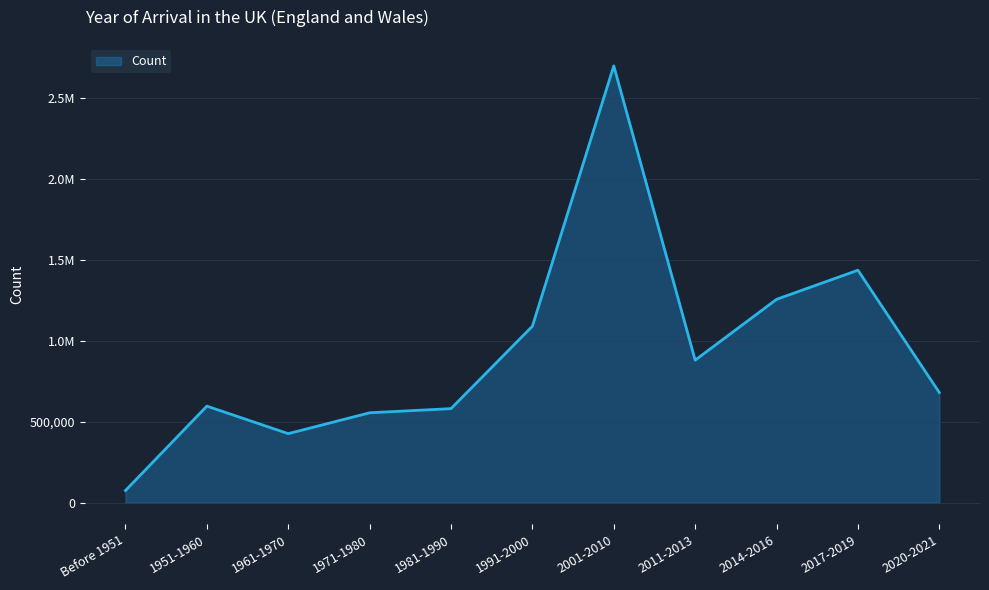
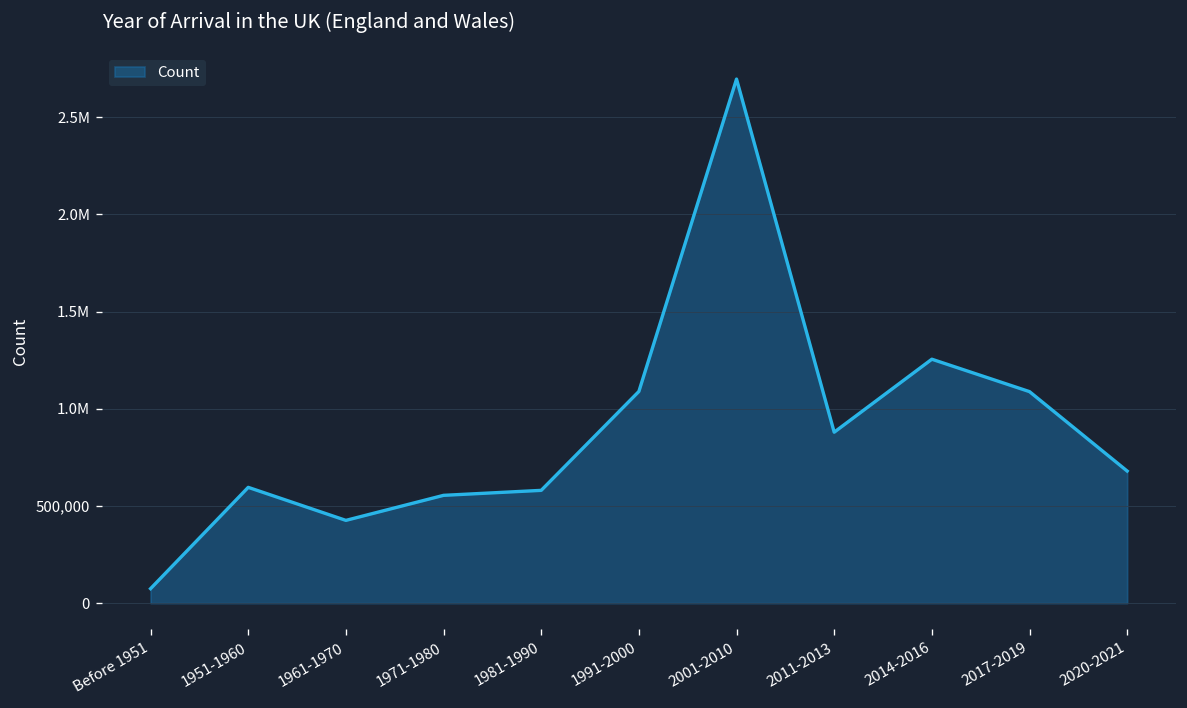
  {
    "Before 1951": "70,000",
    "1951-1960": "600,000",
    "1961-1970": "430,000",
    "1971-1980": "550,000",
    "1981-1990": "580,000",
    "1991-2000": "1,090,000",
    "2001-2010": "2,700,000",
    "2011-2013": "880,000",
    "2014-2016": "1,260,000",
-   "2017-2019": "1,430,000",
+   "2017-2019": "1,090,000",
    "2020-2021": "680,000"
  }
